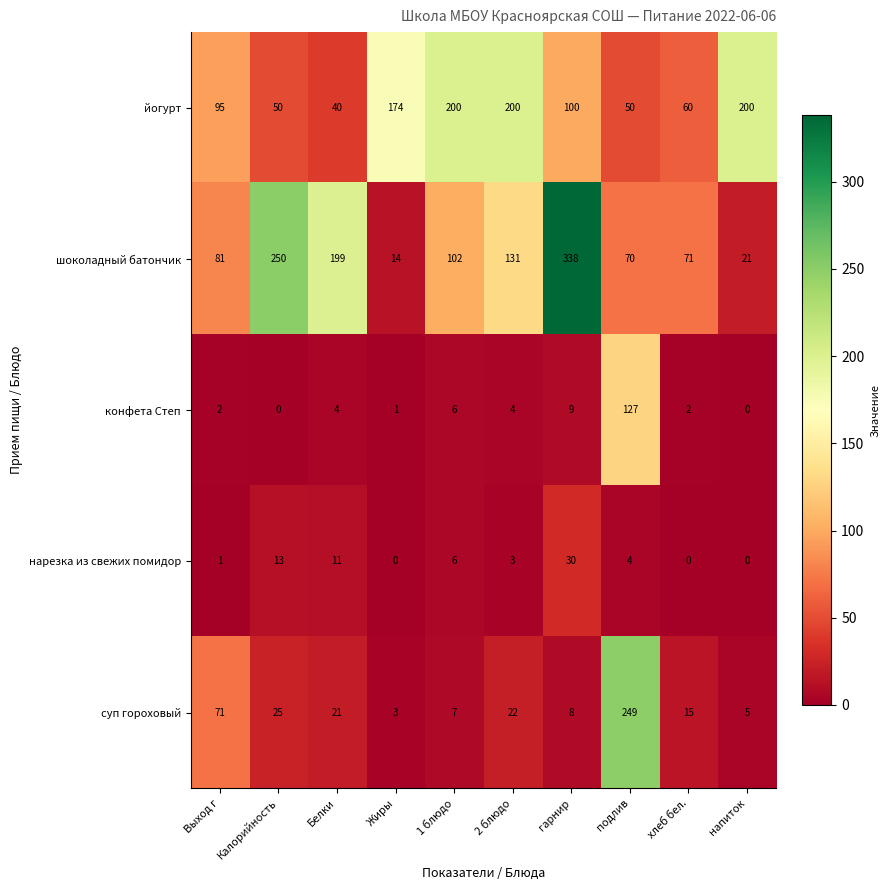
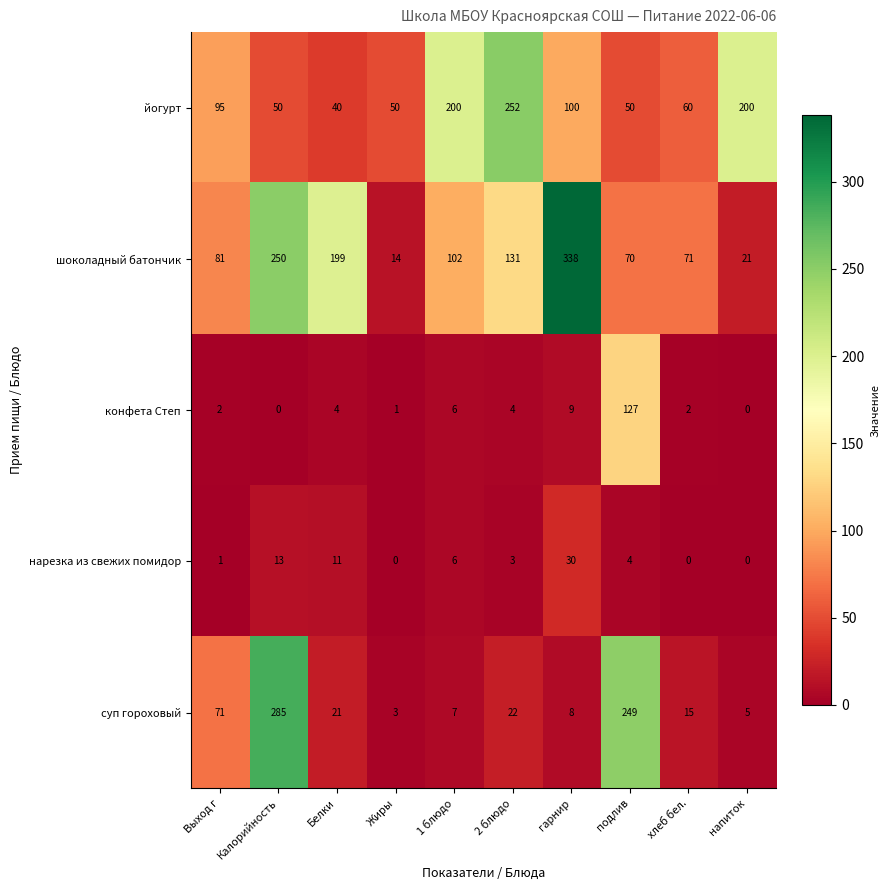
  {
    "йогурт": {
      "Выход г": 95,
      "Калорийность": 50,
      "Белки": 40,
-     "Жиры": 174,
+     "Жиры": 50,
      "1 блюдо": 200,
-     "2 блюдо": 200,
+     "2 блюдо": 252,
      "гарнир": 100,
      "подлив": 50,
      "хлеб бел.": 60,
      "напиток": 200
    },
    "шоколадный батончик": {
      "Выход г": 81,
      "Калорийность": 250,
      "Белки": 199,
      "Жиры": 14,
      "1 блюдо": 102,
      "2 блюдо": 131,
      "гарнир": 338,
      "подлив": 70,
      "хлеб бел.": 71,
      "напиток": 21
    },
    "конфета Степ": {
      "Выход г": 2,
      "Калорийность": 0,
      "Белки": 4,
      "Жиры": 1,
      "1 блюдо": 6,
      "2 блюдо": 4,
      "гарнир": 9,
      "подлив": 127,
      "хлеб бел.": 2,
      "напиток": 0
    },
    "нарезка из свежих помидор": {
      "Выход г": 1,
      "Калорийность": 13,
      "Белки": 11,
      "Жиры": 0,
      "1 блюдо": 6,
      "2 блюдо": 3,
      "гарнир": 30,
      "подлив": 4,
      "хлеб бел.": 0,
      "напиток": 0
    },
    "суп гороховый": {
      "Выход г": 71,
-     "Калорийность": 25,
+     "Калорийность": 285,
      "Белки": 21,
      "Жиры": 3,
      "1 блюдо": 7,
      "2 блюдо": 22,
      "гарнир": 8,
      "подлив": 249,
      "хлеб бел.": 15,
      "напиток": 5
    }
  }
